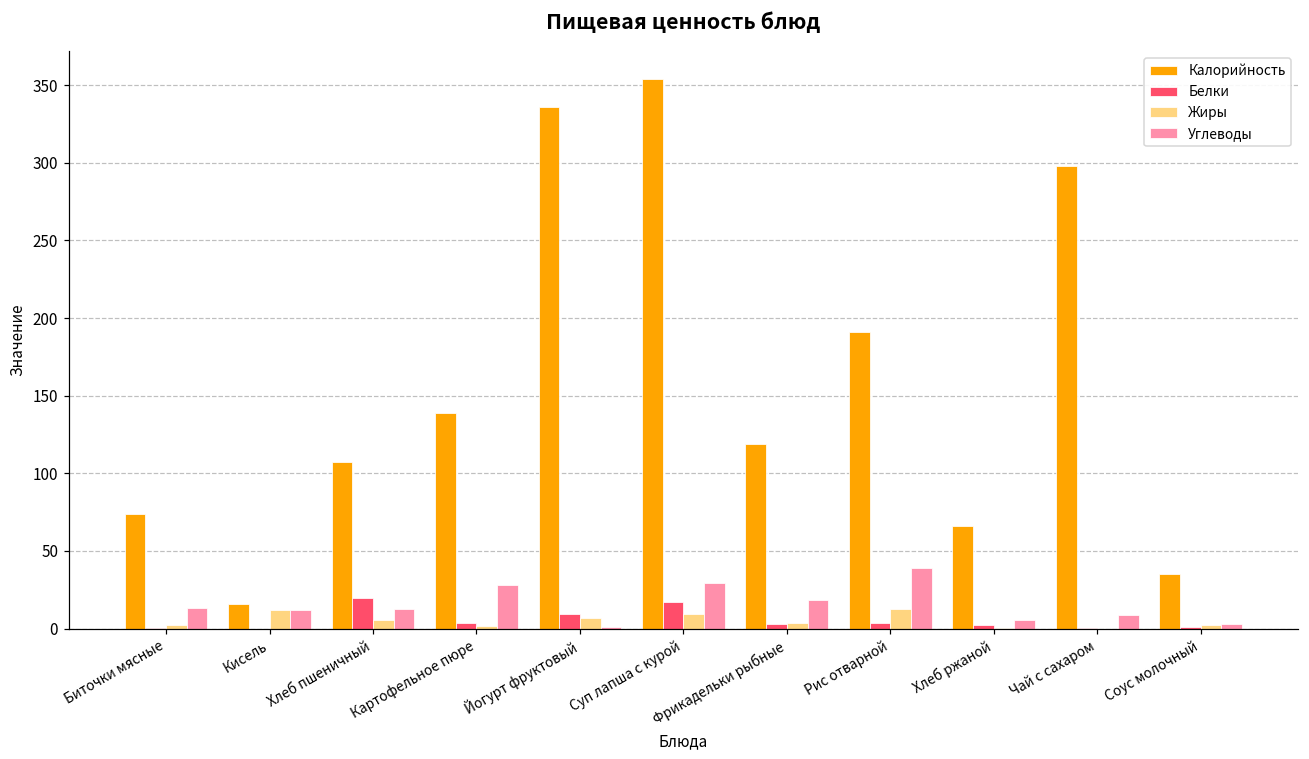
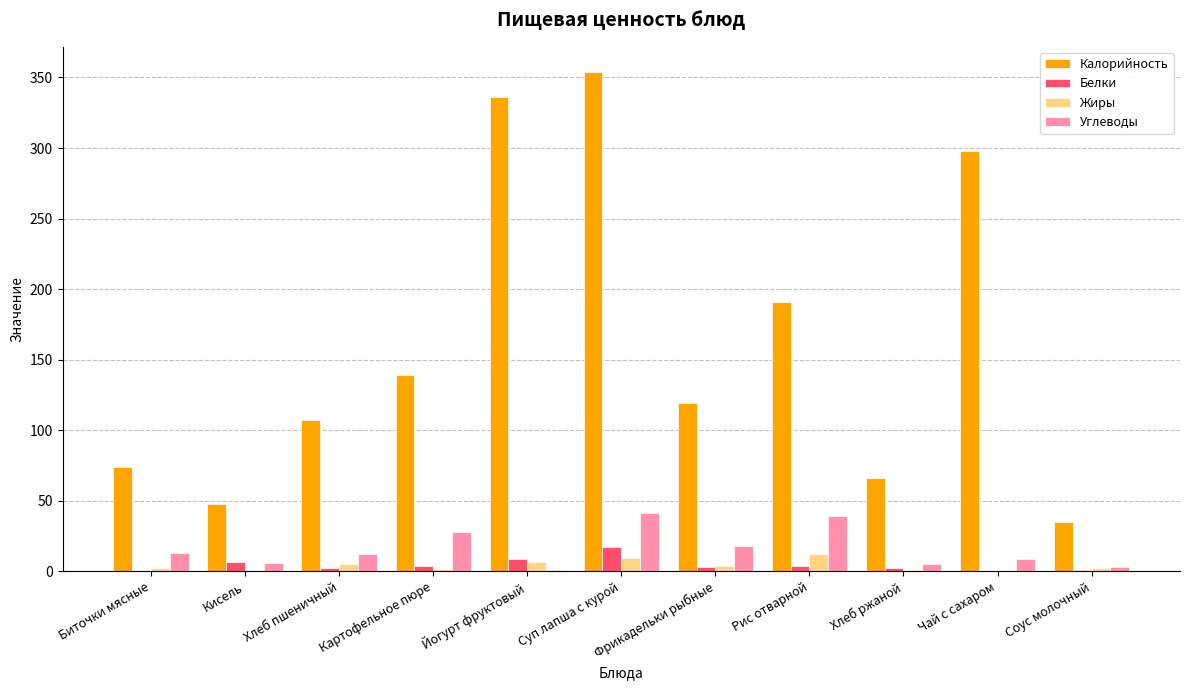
  {
    "Калорийность": {
      "Биточки мясные": 74,
-     "Кисель": 16,
+     "Кисель": 48,
      "Хлеб пшеничный": 107,
      "Картофельное пюре": 139,
      "Йогурт фруктовый": 336,
      "Суп лапша с курой": 354,
      "Фрикадельки рыбные": 119,
      "Рис отварной": 191,
      "Хлеб ржаной": 66,
      "Чай с сахаром": 298,
      "Соус молочный": 35
    },
    "Белки": {
-     "Кисель": 0,
-     "Хлеб пшеничный": 20,
+     "Кисель": 7,
+     "Хлеб пшеничный": 2,
      "Картофельное пюре": 4,
      "Йогурт фруктовый": 9,
      "Суп лапша с курой": 17,
      "Фрикадельки рыбные": 3,
      "Рис отварной": 4,
      "Хлеб ржаной": 2
    },
    "Жиры": {
      "Биточки мясные": 2,
-     "Кисель": 12,
+     "Кисель": 0,
      "Хлеб пшеничный": 5,
      "Йогурт фруктовый": 7,
      "Суп лапша с курой": 9,
      "Фрикадельки рыбные": 4,
      "Рис отварной": 13,
      "Чай с сахаром": 0,
      "Соус молочный": 2
    },
    "Углеводы": {
      "Биточки мясные": 13,
-     "Кисель": 12,
+     "Кисель": 6,
      "Хлеб пшеничный": 12,
      "Картофельное пюре": 28,
-     "Суп лапша с курой": 29,
+     "Суп лапша с курой": 41,
      "Фрикадельки рыбные": 18,
      "Рис отварной": 39,
      "Хлеб ржаной": 5,
      "Чай с сахаром": 9,
      "Соус молочный": 3
    }
  }
